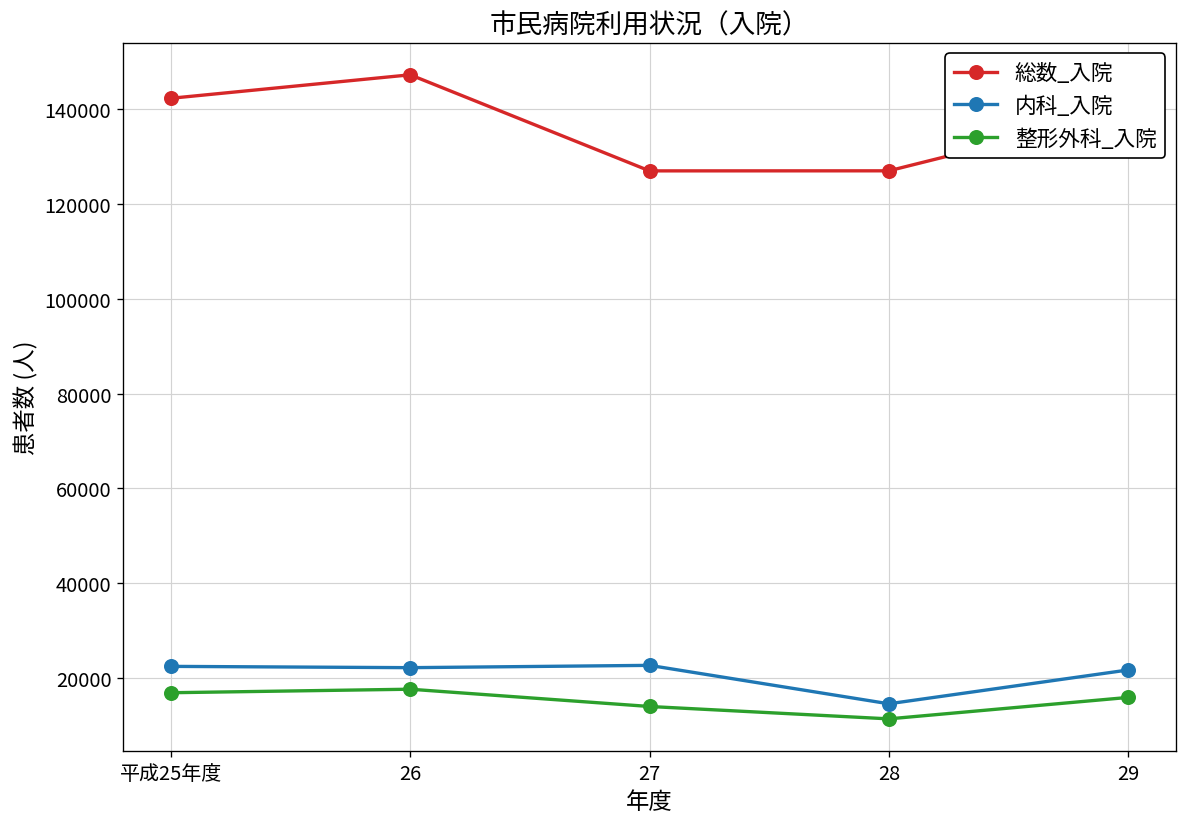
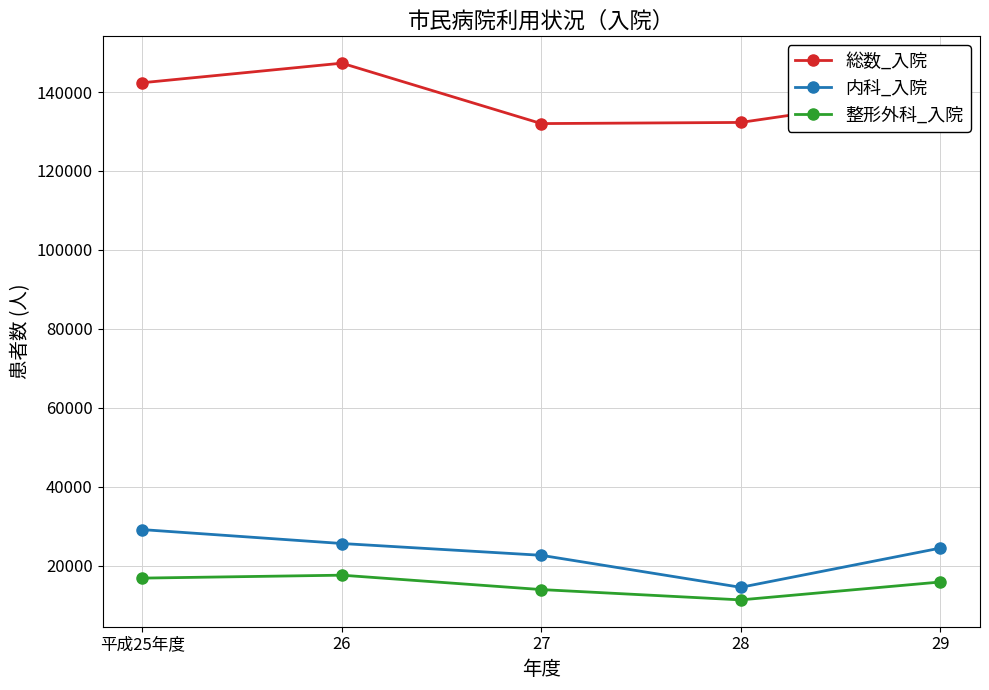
  {
    "総数_入院": {
      "平成25年度": 142000,
      "26": 147000,
-     "27": 127000,
-     "28": 127000
+     "27": 132000,
+     "28": 132000
    },
    "内科_入院": {
-     "平成25年度": 22000,
-     "26": 22000,
+     "平成25年度": 29000,
+     "26": 26000,
      "27": 23000,
      "28": 15000,
-     "29": 22000
+     "29": 24000
    },
    "整形外科_入院": {
      "平成25年度": 17000,
      "26": 18000,
      "27": 14000,
      "28": 11000,
      "29": 16000
    }
  }
